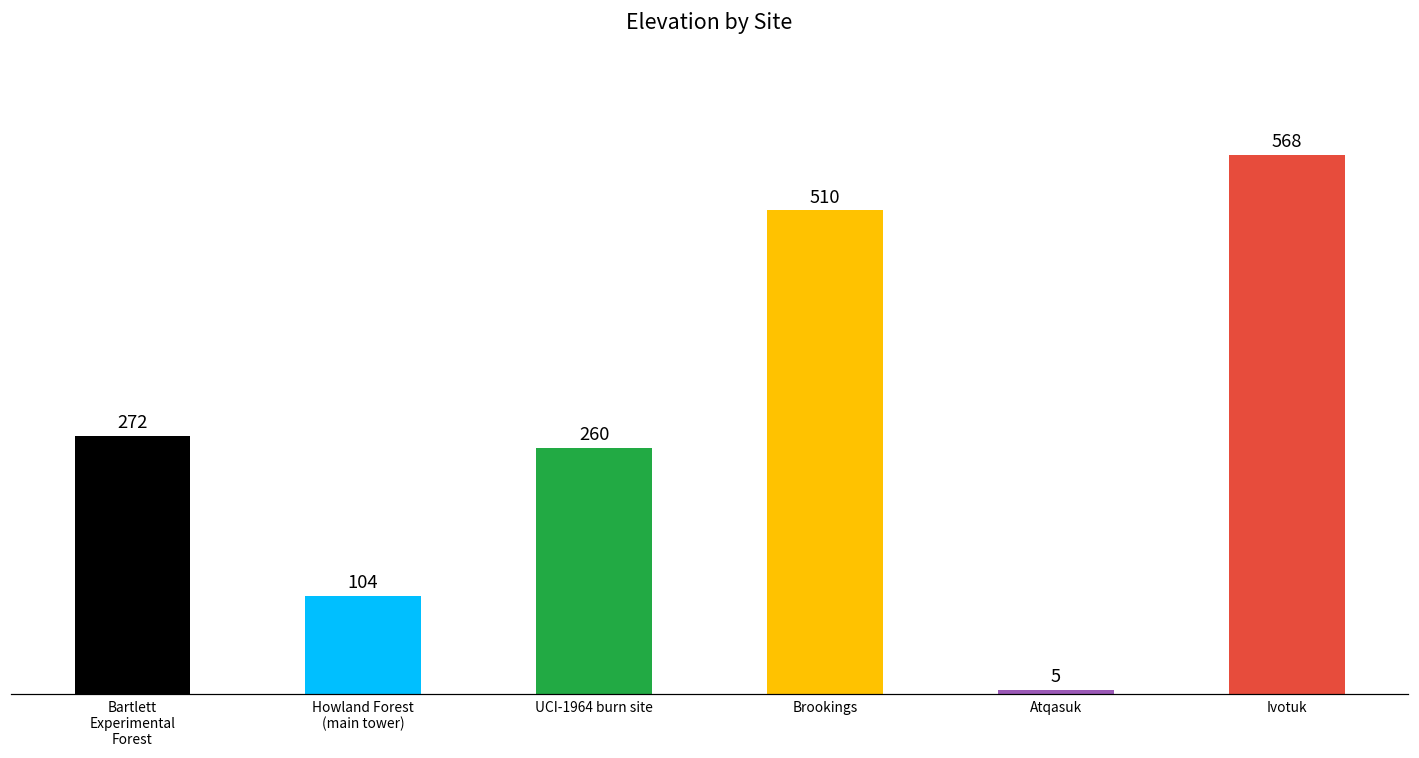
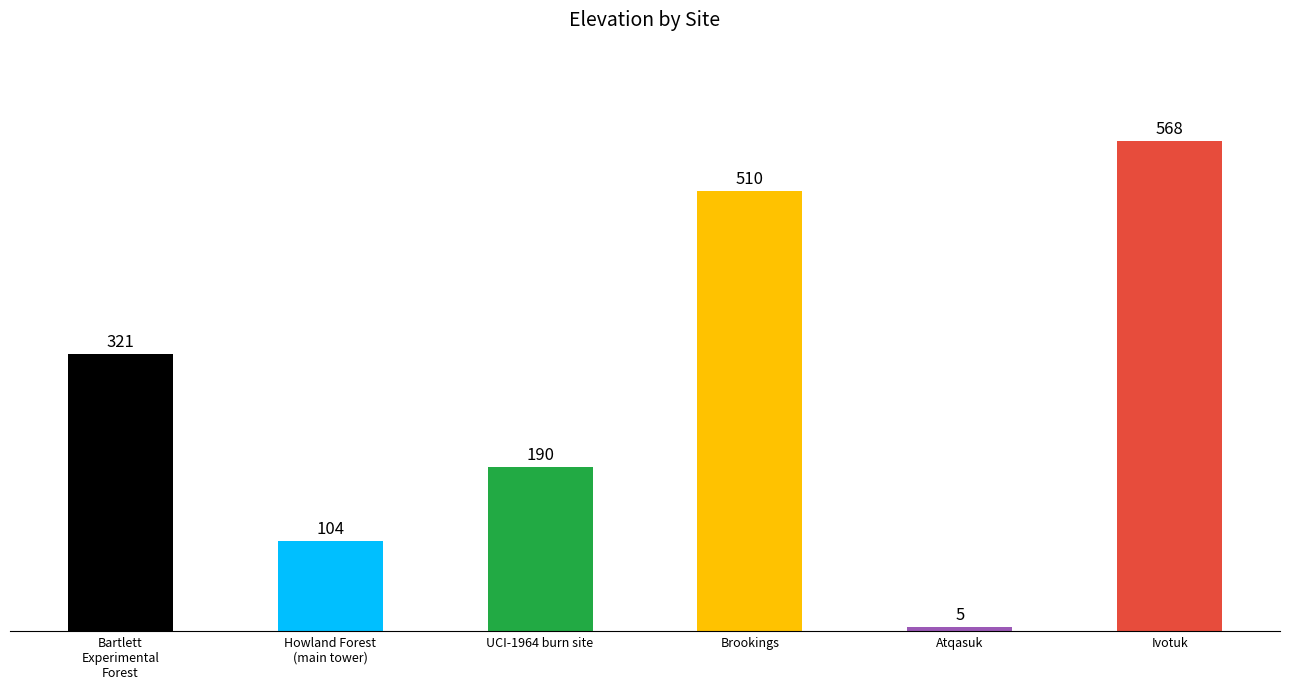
  {
-   "Bartlett Experimental Forest": 272,
+   "Bartlett Experimental Forest": 321,
    "Howland Forest (main tower)": 104,
-   "UCI-1964 burn site": 260,
+   "UCI-1964 burn site": 190,
    "Brookings": 510,
    "Atqasuk": 5,
    "Ivotuk": 568
  }
